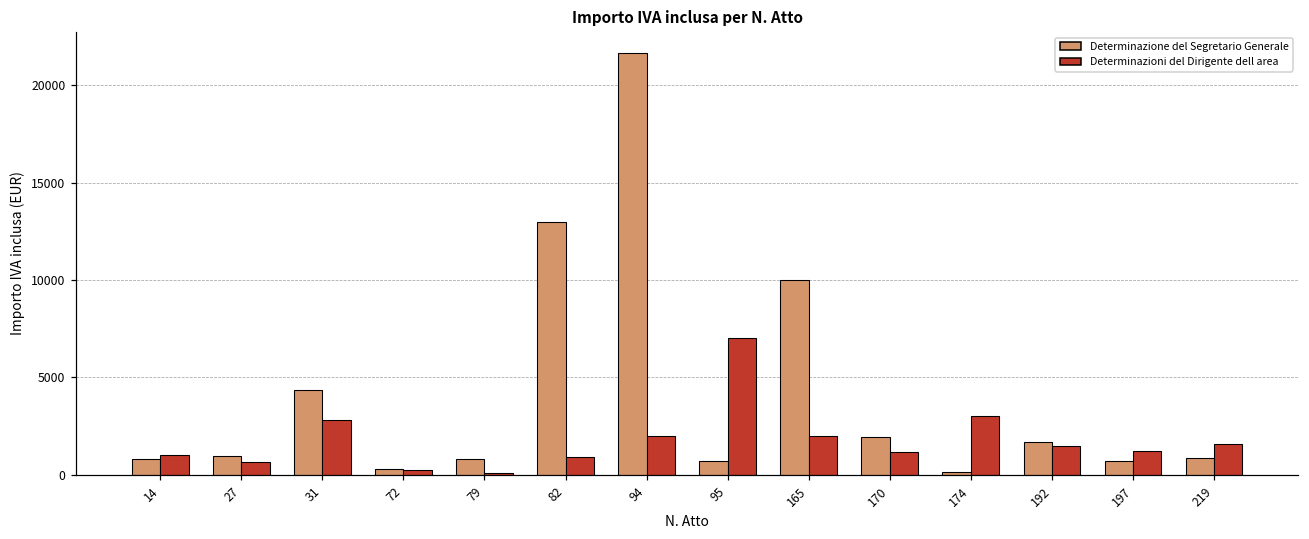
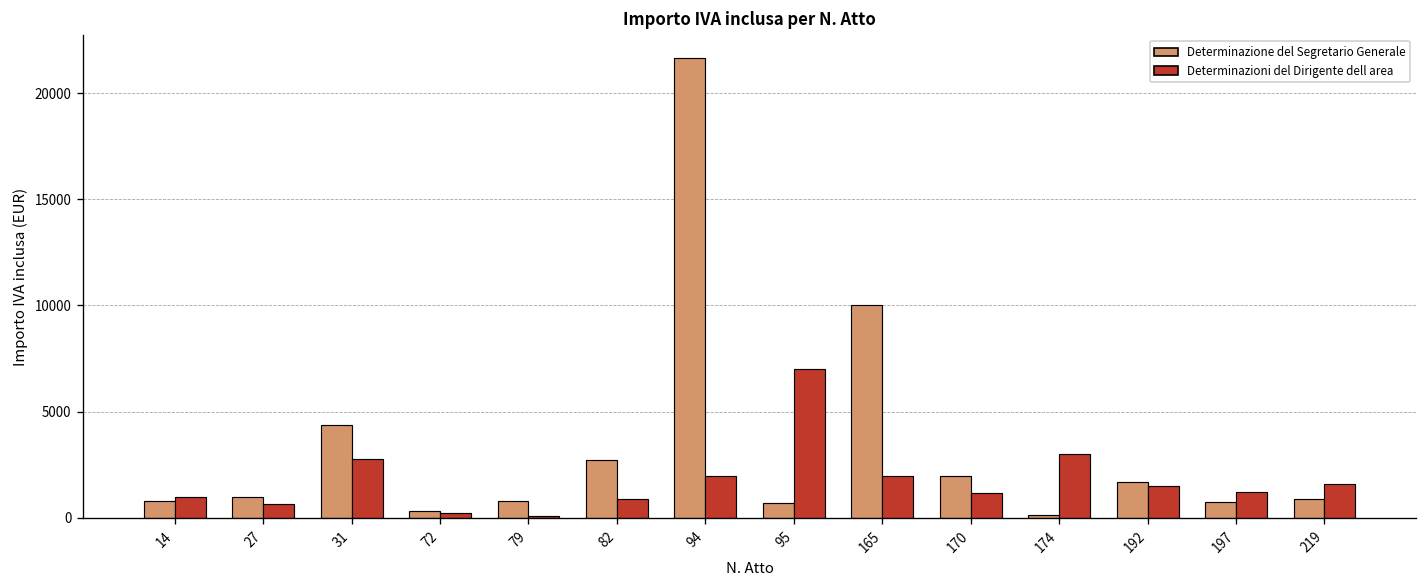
  {
    "Determinazione del Segretario Generale": {
      "14": 800,
      "27": 1000,
      "31": 4400,
      "72": 300,
      "79": 800,
-     "82": 13000,
+     "82": 2700,
      "94": 21600,
      "95": 700,
      "165": 10000,
      "170": 2000,
      "174": 200,
      "192": 1700,
      "197": 700,
      "219": 900
    },
    "Determinazioni del Dirigente dell area": {
      "14": 1000,
      "27": 700,
      "31": 2800,
      "72": 200,
      "82": 900,
      "94": 2000,
      "95": 7000,
      "165": 2000,
      "170": 1200,
      "174": 3000,
      "192": 1500,
      "197": 1200,
      "219": 1600
    }
  }
